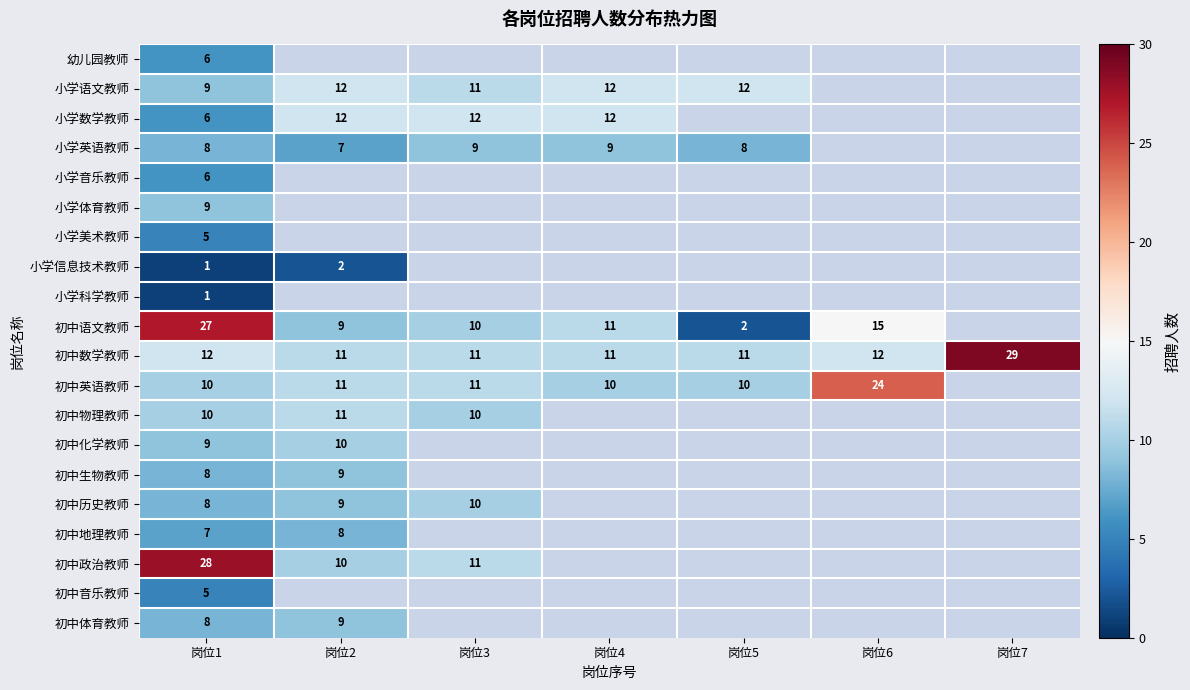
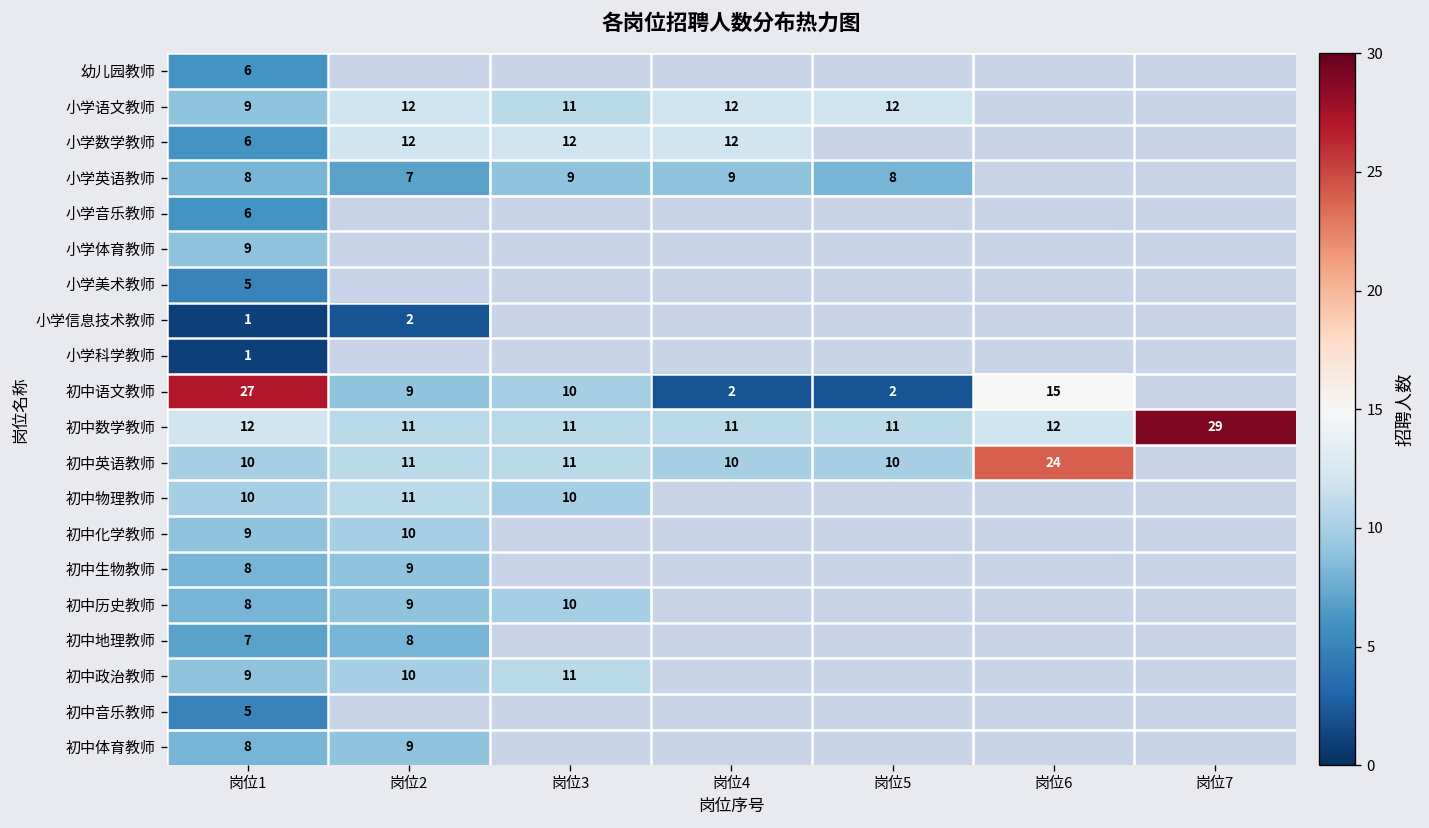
  {
    "幼儿园教师": {
      "岗位1": 6
    },
    "小学语文教师": {
      "岗位1": 9,
      "岗位2": 12,
      "岗位3": 11,
      "岗位4": 12,
      "岗位5": 12
    },
    "小学数学教师": {
      "岗位1": 6,
      "岗位2": 12,
      "岗位3": 12,
      "岗位4": 12
    },
    "小学英语教师": {
      "岗位1": 8,
      "岗位2": 7,
      "岗位3": 9,
      "岗位4": 9,
      "岗位5": 8
    },
    "小学音乐教师": {
      "岗位1": 6
    },
    "小学体育教师": {
      "岗位1": 9
    },
    "小学美术教师": {
      "岗位1": 5
    },
    "小学信息技术教师": {
      "岗位1": 1,
      "岗位2": 2
    },
    "小学科学教师": {
      "岗位1": 1
    },
    "初中语文教师": {
      "岗位1": 27,
      "岗位2": 9,
      "岗位3": 10,
-     "岗位4": 11,
+     "岗位4": 2,
      "岗位5": 2,
      "岗位6": 15
    },
    "初中数学教师": {
      "岗位1": 12,
      "岗位2": 11,
      "岗位3": 11,
      "岗位4": 11,
      "岗位5": 11,
      "岗位6": 12,
      "岗位7": 29
    },
    "初中英语教师": {
      "岗位1": 10,
      "岗位2": 11,
      "岗位3": 11,
      "岗位4": 10,
      "岗位5": 10,
      "岗位6": 24
    },
    "初中物理教师": {
      "岗位1": 10,
      "岗位2": 11,
      "岗位3": 10
    },
    "初中化学教师": {
      "岗位1": 9,
      "岗位2": 10
    },
    "初中生物教师": {
      "岗位1": 8,
      "岗位2": 9
    },
    "初中历史教师": {
      "岗位1": 8,
      "岗位2": 9,
      "岗位3": 10
    },
    "初中地理教师": {
      "岗位1": 7,
      "岗位2": 8
    },
    "初中政治教师": {
-     "岗位1": 28,
+     "岗位1": 9,
      "岗位2": 10,
      "岗位3": 11
    },
    "初中音乐教师": {
      "岗位1": 5
    },
    "初中体育教师": {
      "岗位1": 8,
      "岗位2": 9
    }
  }
